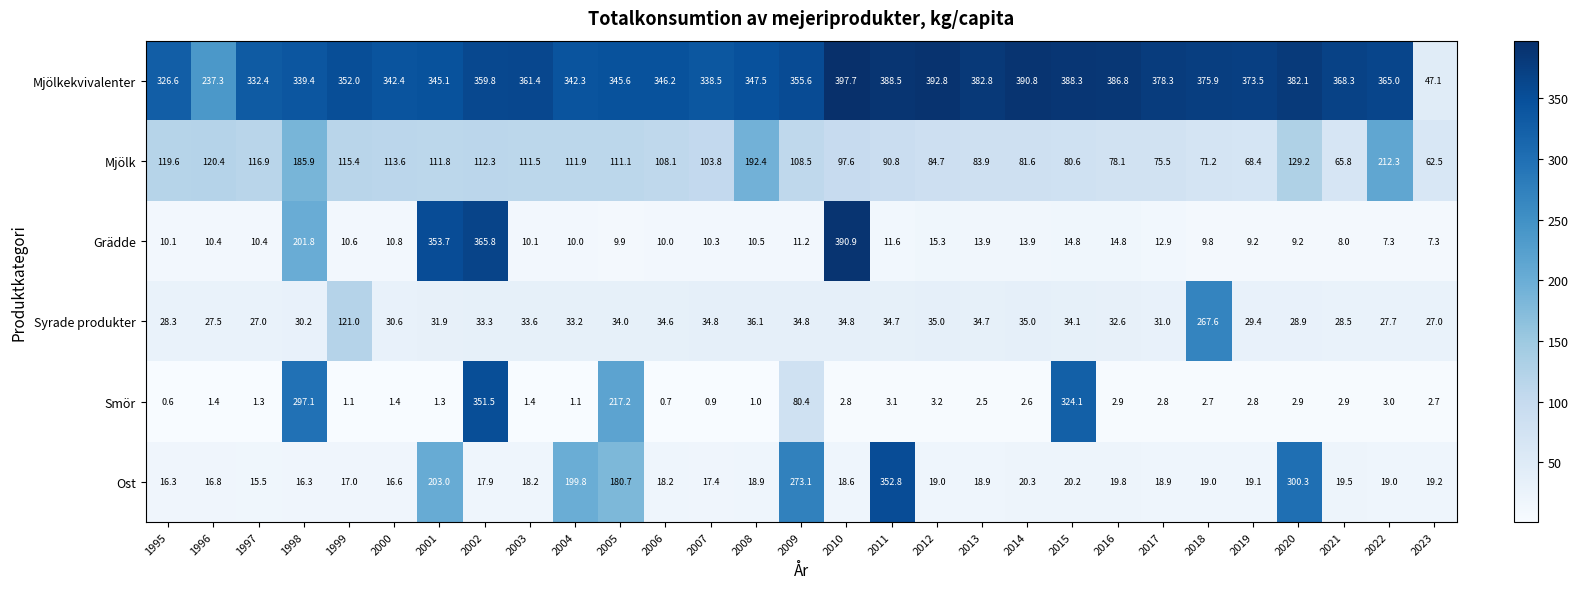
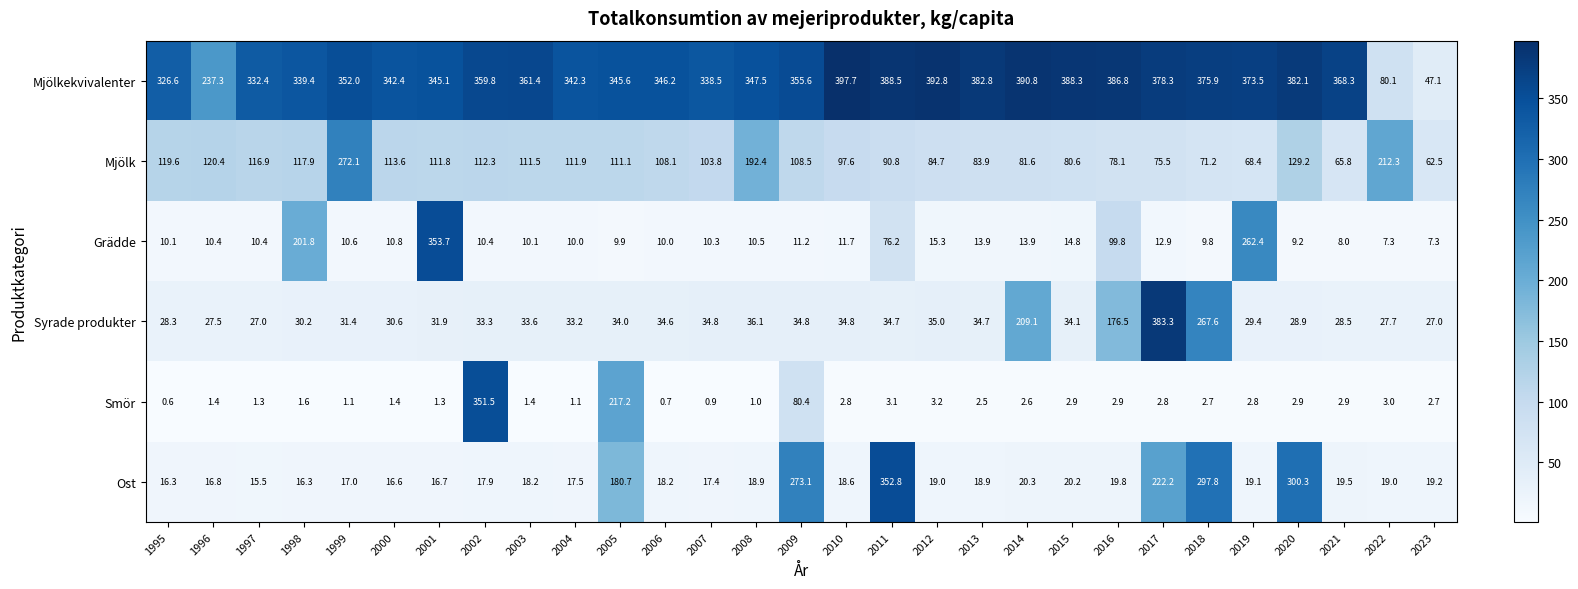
  {
    "Mjölkekvivalenter": {
      "1995": 326.6,
      "1996": 237.3,
      "1997": 332.4,
      "1998": 339.4,
      "1999": 352.0,
      "2000": 342.4,
      "2001": 345.1,
      "2002": 359.8,
      "2003": 361.4,
      "2004": 342.3,
      "2005": 345.6,
      "2006": 346.2,
      "2007": 338.5,
      "2008": 347.5,
      "2009": 355.6,
      "2010": 397.7,
      "2011": 388.5,
      "2012": 392.8,
      "2013": 382.8,
      "2014": 390.8,
      "2015": 388.3,
      "2016": 386.8,
      "2017": 378.3,
      "2018": 375.9,
      "2019": 373.5,
      "2020": 382.1,
      "2021": 368.3,
-     "2022": 365.0,
+     "2022": 80.1,
      "2023": 47.1
    },
    "Mjölk": {
      "1995": 119.6,
      "1996": 120.4,
      "1997": 116.9,
-     "1998": 185.9,
-     "1999": 115.4,
+     "1998": 117.9,
+     "1999": 272.1,
      "2000": 113.6,
      "2001": 111.8,
      "2002": 112.3,
      "2003": 111.5,
      "2004": 111.9,
      "2005": 111.1,
      "2006": 108.1,
      "2007": 103.8,
      "2008": 192.4,
      "2009": 108.5,
      "2010": 97.6,
      "2011": 90.8,
      "2012": 84.7,
      "2013": 83.9,
      "2014": 81.6,
      "2015": 80.6,
      "2016": 78.1,
      "2017": 75.5,
      "2018": 71.2,
      "2019": 68.4,
      "2020": 129.2,
      "2021": 65.8,
      "2022": 212.3,
      "2023": 62.5
    },
    "Grädde": {
      "1995": 10.1,
      "1996": 10.4,
      "1997": 10.4,
      "1998": 201.8,
      "1999": 10.6,
      "2000": 10.8,
      "2001": 353.7,
-     "2002": 365.8,
+     "2002": 10.4,
      "2003": 10.1,
      "2004": 10.0,
      "2005": 9.9,
      "2006": 10.0,
      "2007": 10.3,
      "2008": 10.5,
      "2009": 11.2,
-     "2010": 390.9,
-     "2011": 11.6,
+     "2010": 11.7,
+     "2011": 76.2,
      "2012": 15.3,
      "2013": 13.9,
      "2014": 13.9,
      "2015": 14.8,
-     "2016": 14.8,
+     "2016": 99.8,
      "2017": 12.9,
      "2018": 9.8,
-     "2019": 9.2,
+     "2019": 262.4,
      "2020": 9.2,
      "2021": 8.0,
      "2022": 7.3,
      "2023": 7.3
    },
    "Syrade produkter": {
      "1995": 28.3,
      "1996": 27.5,
      "1997": 27.0,
      "1998": 30.2,
-     "1999": 121.0,
+     "1999": 31.4,
      "2000": 30.6,
      "2001": 31.9,
      "2002": 33.3,
      "2003": 33.6,
      "2004": 33.2,
      "2005": 34.0,
      "2006": 34.6,
      "2007": 34.8,
      "2008": 36.1,
      "2009": 34.8,
      "2010": 34.8,
      "2011": 34.7,
      "2012": 35.0,
      "2013": 34.7,
-     "2014": 35.0,
+     "2014": 209.1,
      "2015": 34.1,
-     "2016": 32.6,
-     "2017": 31.0,
+     "2016": 176.5,
+     "2017": 383.3,
      "2018": 267.6,
      "2019": 29.4,
      "2020": 28.9,
      "2021": 28.5,
      "2022": 27.7,
      "2023": 27.0
    },
    "Smör": {
      "1995": 0.6,
      "1996": 1.4,
      "1997": 1.3,
-     "1998": 297.1,
+     "1998": 1.6,
      "1999": 1.1,
      "2000": 1.4,
      "2001": 1.3,
      "2002": 351.5,
      "2003": 1.4,
      "2004": 1.1,
      "2005": 217.2,
      "2006": 0.7,
      "2007": 0.9,
      "2008": 1.0,
      "2009": 80.4,
      "2010": 2.8,
      "2011": 3.1,
      "2012": 3.2,
      "2013": 2.5,
      "2014": 2.6,
-     "2015": 324.1,
+     "2015": 2.9,
      "2016": 2.9,
      "2017": 2.8,
      "2018": 2.7,
      "2019": 2.8,
      "2020": 2.9,
      "2021": 2.9,
      "2022": 3.0,
      "2023": 2.7
    },
    "Ost": {
      "1995": 16.3,
      "1996": 16.8,
      "1997": 15.5,
      "1998": 16.3,
      "1999": 17.0,
      "2000": 16.6,
-     "2001": 203.0,
+     "2001": 16.7,
      "2002": 17.9,
      "2003": 18.2,
-     "2004": 199.8,
+     "2004": 17.5,
      "2005": 180.7,
      "2006": 18.2,
      "2007": 17.4,
      "2008": 18.9,
      "2009": 273.1,
      "2010": 18.6,
      "2011": 352.8,
      "2012": 19.0,
      "2013": 18.9,
      "2014": 20.3,
      "2015": 20.2,
      "2016": 19.8,
-     "2017": 18.9,
-     "2018": 19.0,
+     "2017": 222.2,
+     "2018": 297.8,
      "2019": 19.1,
      "2020": 300.3,
      "2021": 19.5,
      "2022": 19.0,
      "2023": 19.2
    }
  }
